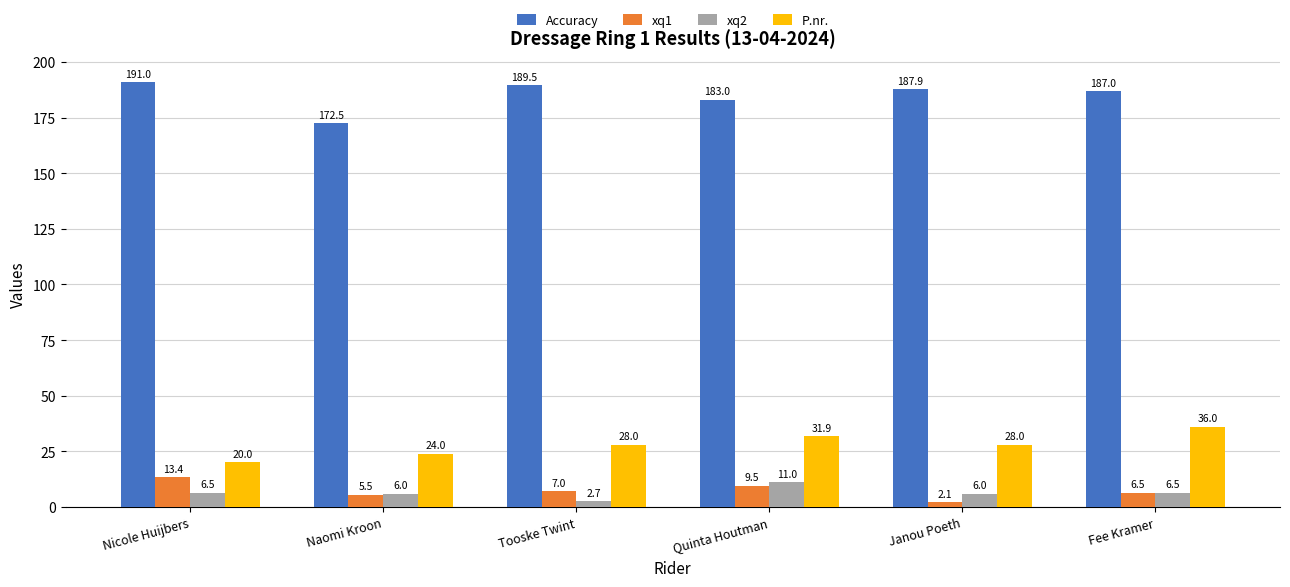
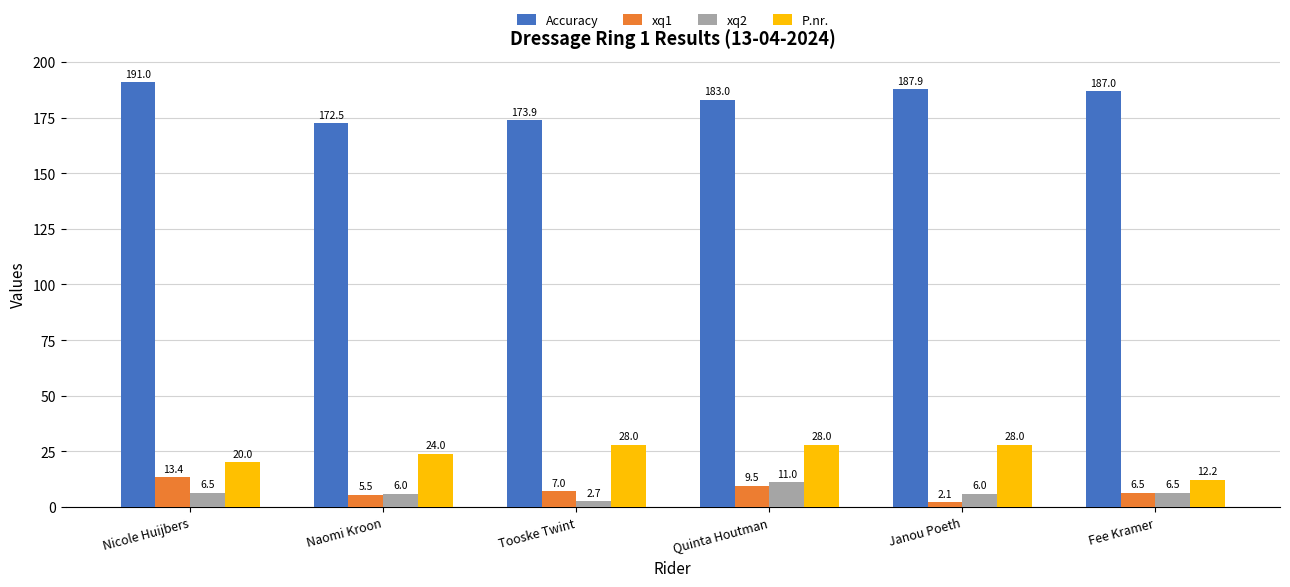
  {
    "Accuracy": {
      "Nicole Huijbers": 191.0,
      "Naomi Kroon": 172.5,
-     "Tooske Twint": 189.5,
+     "Tooske Twint": 173.9,
      "Quinta Houtman": 183.0,
      "Janou Poeth": 187.9,
      "Fee Kramer": 187.0
    },
    "xq1": {
      "Nicole Huijbers": 13.4,
      "Naomi Kroon": 5.5,
      "Tooske Twint": 7.0,
      "Quinta Houtman": 9.5,
      "Janou Poeth": 2.1,
      "Fee Kramer": 6.5
    },
    "xq2": {
      "Nicole Huijbers": 6.5,
      "Naomi Kroon": 6.0,
      "Tooske Twint": 2.7,
      "Quinta Houtman": 11.0,
      "Janou Poeth": 6.0,
      "Fee Kramer": 6.5
    },
    "P.nr.": {
      "Nicole Huijbers": 20.0,
      "Naomi Kroon": 24.0,
      "Tooske Twint": 28.0,
-     "Quinta Houtman": 31.9,
+     "Quinta Houtman": 28.0,
      "Janou Poeth": 28.0,
-     "Fee Kramer": 36.0
+     "Fee Kramer": 12.2
    }
  }
